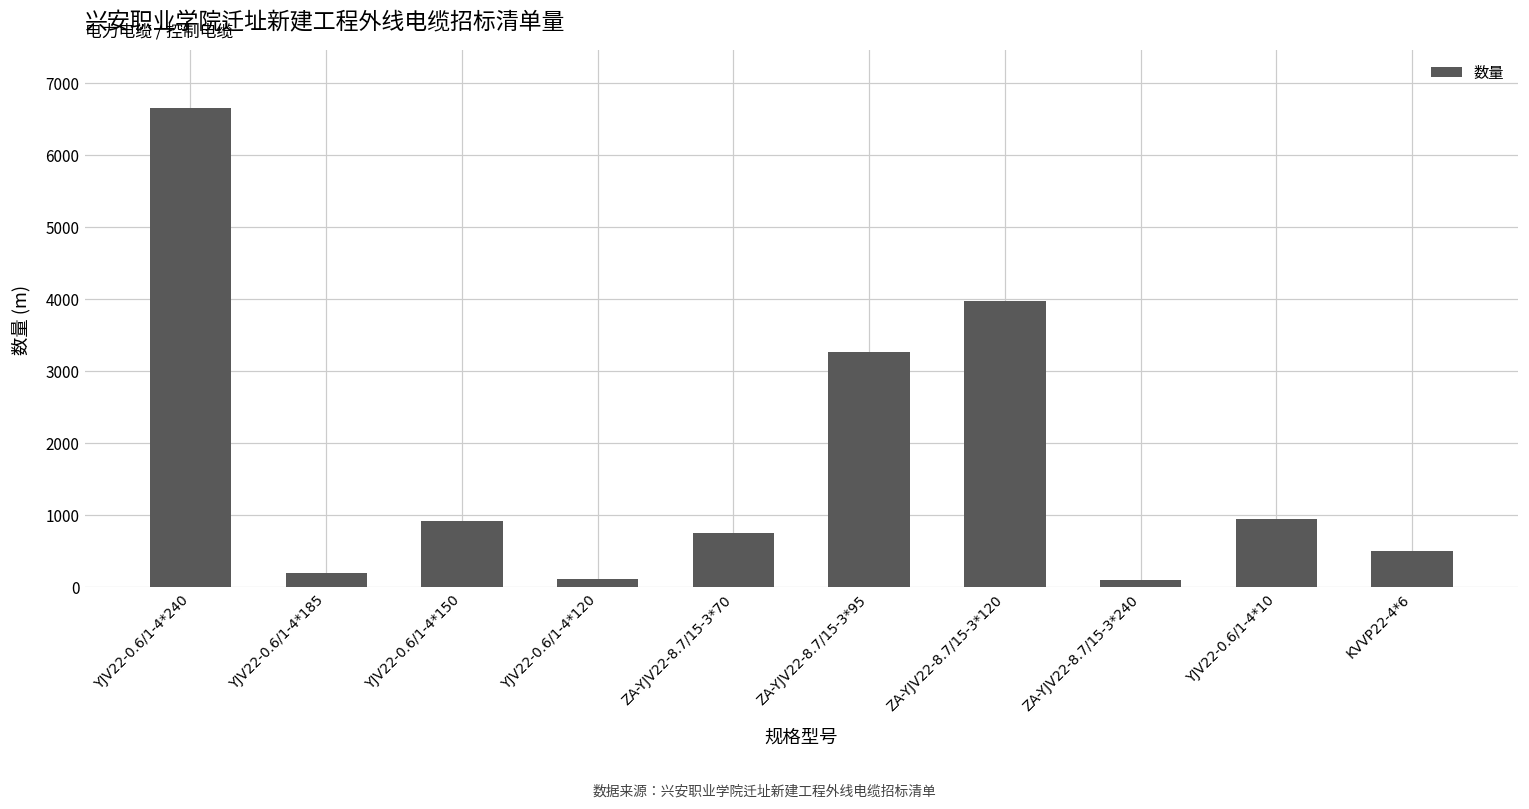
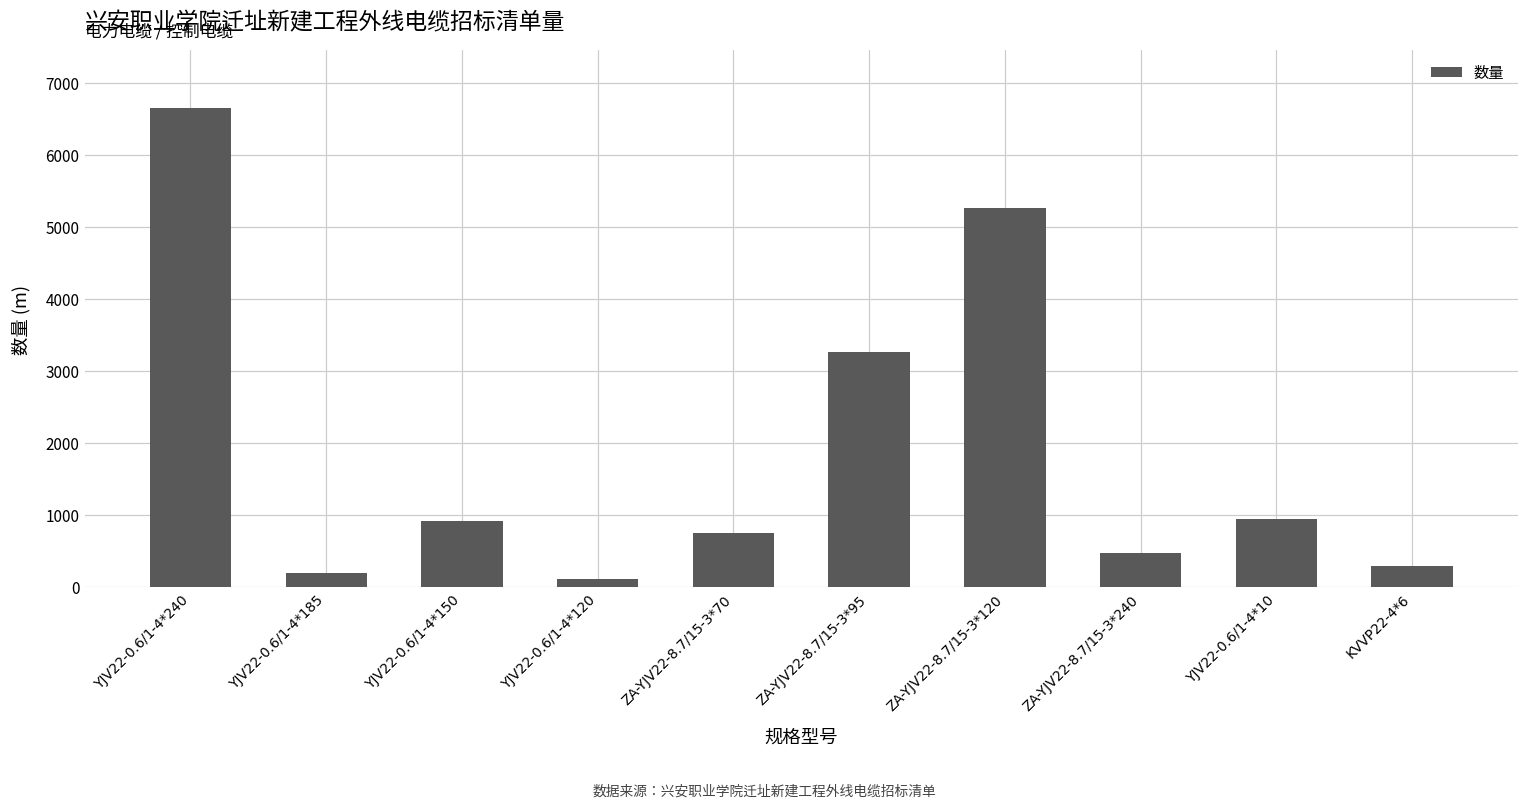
  {
    "YJV22-0.6/1-4*240": 6700,
    "YJV22-0.6/1-4*185": 200,
    "YJV22-0.6/1-4*150": 900,
    "YJV22-0.6/1-4*120": 100,
    "ZA-YJV22-8.7/15-3*70": 700,
    "ZA-YJV22-8.7/15-3*95": 3300,
-   "ZA-YJV22-8.7/15-3*120": 4000,
-   "ZA-YJV22-8.7/15-3*240": 100,
+   "ZA-YJV22-8.7/15-3*120": 5300,
+   "ZA-YJV22-8.7/15-3*240": 500,
    "YJV22-0.6/1-4*10": 900,
-   "KVVP22-4*6": 500
+   "KVVP22-4*6": 300
  }
